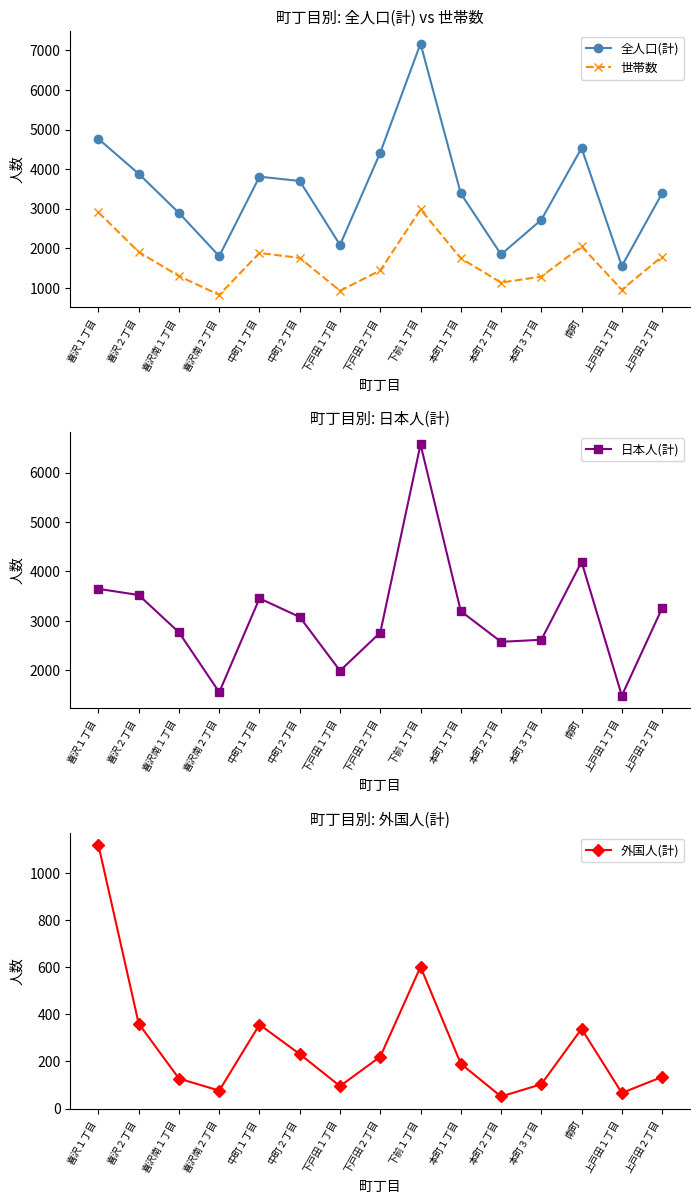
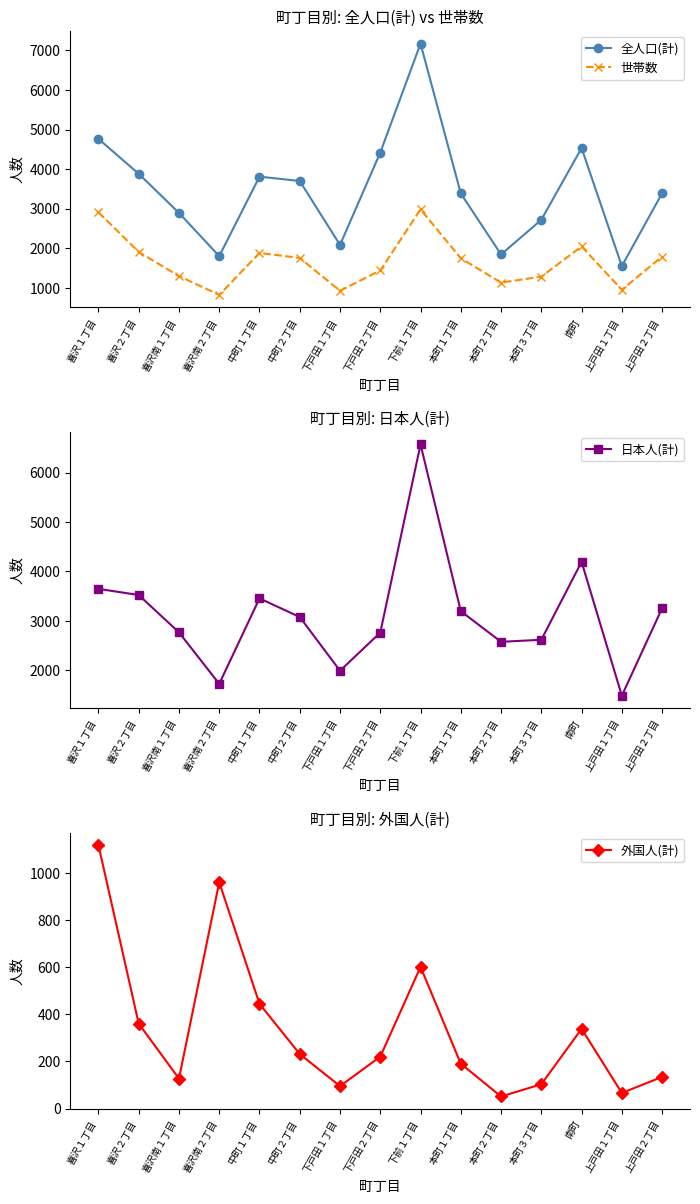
  {
    "町丁目別: 全人口(計) vs 世帯数": {
      "全人口(計)": {
        "喜沢１丁目": 4800,
        "喜沢２丁目": 3900,
        "喜沢南１丁目": 2900,
        "喜沢南２丁目": 1800,
        "中町１丁目": 3800,
        "中町２丁目": 3700,
        "下戸田１丁目": 2100,
        "下戸田２丁目": 4400,
        "下前１丁目": 7200,
        "本町１丁目": 3400,
        "本町２丁目": 1800,
        "本町３丁目": 2700,
        "南町": 4500,
        "上戸田１丁目": 1600,
        "上戸田２丁目": 3400
      },
      "世帯数": {
        "喜沢１丁目": 2900,
        "喜沢２丁目": 1900,
        "喜沢南１丁目": 1300,
        "喜沢南２丁目": 800,
        "中町１丁目": 1900,
        "中町２丁目": 1800,
        "下戸田１丁目": 900,
        "下戸田２丁目": 1400,
        "下前１丁目": 3000,
        "本町１丁目": 1700,
        "本町２丁目": 1100,
        "本町３丁目": 1300,
        "南町": 2000,
        "上戸田１丁目": 1000,
        "上戸田２丁目": 1800
      }
    },
    "町丁目別: 日本人(計)": {
      "喜沢１丁目": 3600,
      "喜沢２丁目": 3500,
      "喜沢南１丁目": 2800,
-     "喜沢南２丁目": 1600,
+     "喜沢南２丁目": 1700,
      "中町１丁目": 3500,
      "中町２丁目": 3100,
      "下戸田１丁目": 2000,
      "下戸田２丁目": 2800,
      "下前１丁目": 6600,
      "本町１丁目": 3200,
      "本町２丁目": 2600,
      "本町３丁目": 2600,
      "南町": 4200,
      "上戸田１丁目": 1500,
      "上戸田２丁目": 3300
    },
    "町丁目別: 外国人(計)": {
      "喜沢１丁目": 1120,
      "喜沢２丁目": 360,
      "喜沢南１丁目": 130,
-     "喜沢南２丁目": 80,
-     "中町１丁目": 360,
+     "喜沢南２丁目": 960,
+     "中町１丁目": 440,
      "中町２丁目": 230,
      "下戸田１丁目": 100,
      "下戸田２丁目": 220,
      "下前１丁目": 600,
      "本町１丁目": 190,
      "本町２丁目": 50,
      "本町３丁目": 100,
      "南町": 340,
      "上戸田１丁目": 70,
      "上戸田２丁目": 130
    }
  }
